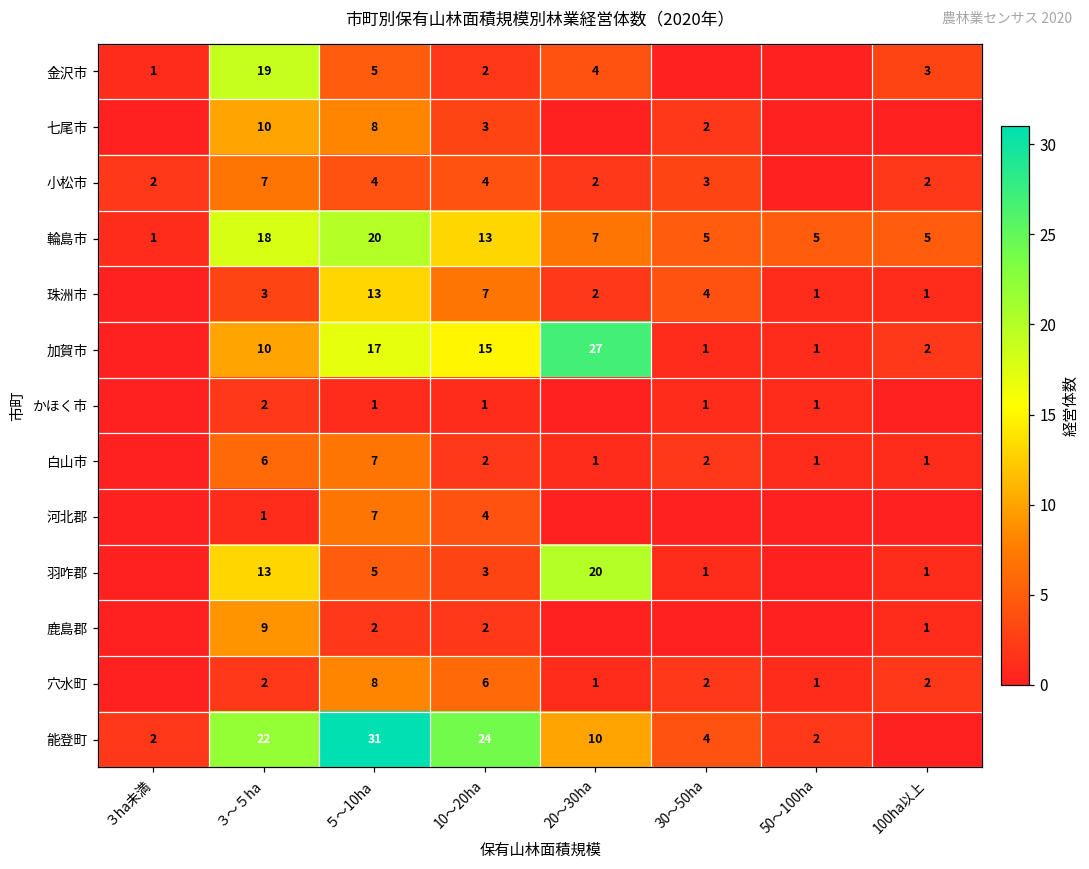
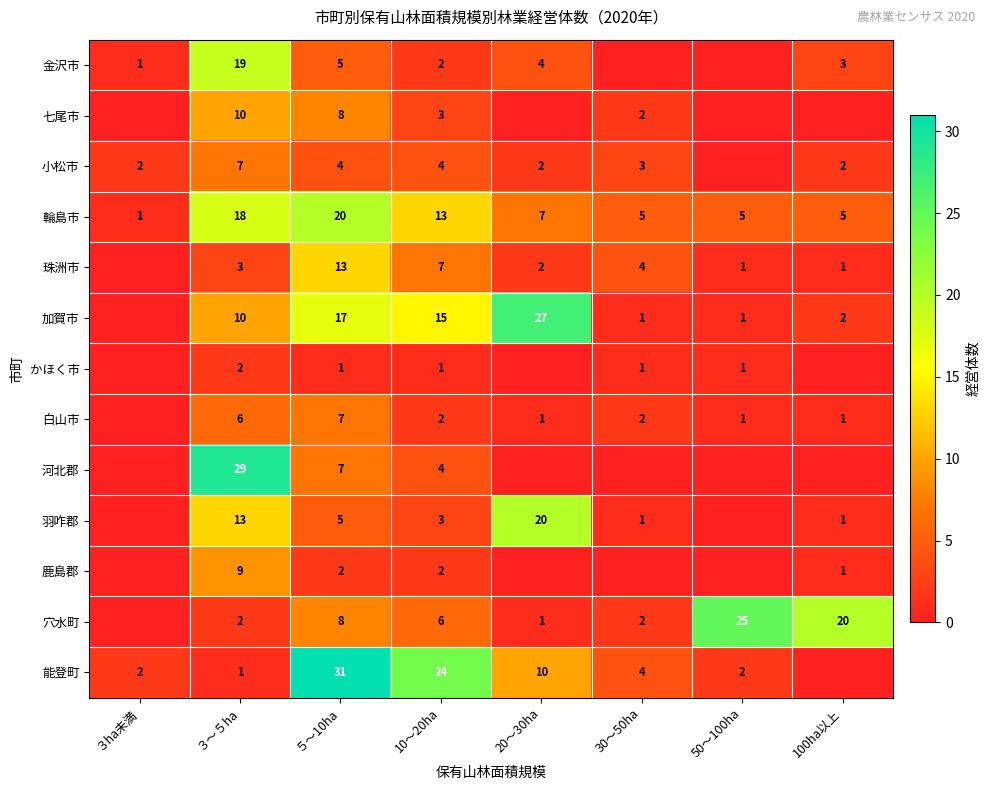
  {
    "金沢市": {
      "３ha未満": 1,
      "３～５ha": 19,
      "５～10ha": 5,
      "10～20ha": 2,
      "20～30ha": 4,
      "100ha以上": 3
    },
    "七尾市": {
      "３～５ha": 10,
      "５～10ha": 8,
      "10～20ha": 3,
      "30～50ha": 2
    },
    "小松市": {
      "３ha未満": 2,
      "３～５ha": 7,
      "５～10ha": 4,
      "10～20ha": 4,
      "20～30ha": 2,
      "30～50ha": 3,
      "100ha以上": 2
    },
    "輪島市": {
      "３ha未満": 1,
      "３～５ha": 18,
      "５～10ha": 20,
      "10～20ha": 13,
      "20～30ha": 7,
      "30～50ha": 5,
      "50～100ha": 5,
      "100ha以上": 5
    },
    "珠洲市": {
      "３～５ha": 3,
      "５～10ha": 13,
      "10～20ha": 7,
      "20～30ha": 2,
      "30～50ha": 4,
      "50～100ha": 1,
      "100ha以上": 1
    },
    "加賀市": {
      "３～５ha": 10,
      "５～10ha": 17,
      "10～20ha": 15,
      "20～30ha": 27,
      "30～50ha": 1,
      "50～100ha": 1,
      "100ha以上": 2
    },
    "かほく市": {
      "３～５ha": 2,
      "５～10ha": 1,
      "10～20ha": 1,
      "30～50ha": 1,
      "50～100ha": 1
    },
    "白山市": {
      "３～５ha": 6,
      "５～10ha": 7,
      "10～20ha": 2,
      "20～30ha": 1,
      "30～50ha": 2,
      "50～100ha": 1,
      "100ha以上": 1
    },
    "河北郡": {
-     "３～５ha": 1,
+     "３～５ha": 29,
      "５～10ha": 7,
      "10～20ha": 4
    },
    "羽咋郡": {
      "３～５ha": 13,
      "５～10ha": 5,
      "10～20ha": 3,
      "20～30ha": 20,
      "30～50ha": 1,
      "100ha以上": 1
    },
    "鹿島郡": {
      "３～５ha": 9,
      "５～10ha": 2,
      "10～20ha": 2,
      "100ha以上": 1
    },
    "穴水町": {
      "３～５ha": 2,
      "５～10ha": 8,
      "10～20ha": 6,
      "20～30ha": 1,
      "30～50ha": 2,
-     "50～100ha": 1,
-     "100ha以上": 2
+     "50～100ha": 25,
+     "100ha以上": 20
    },
    "能登町": {
      "３ha未満": 2,
-     "３～５ha": 22,
+     "３～５ha": 1,
      "５～10ha": 31,
      "10～20ha": 24,
      "20～30ha": 10,
      "30～50ha": 4,
      "50～100ha": 2
    }
  }
